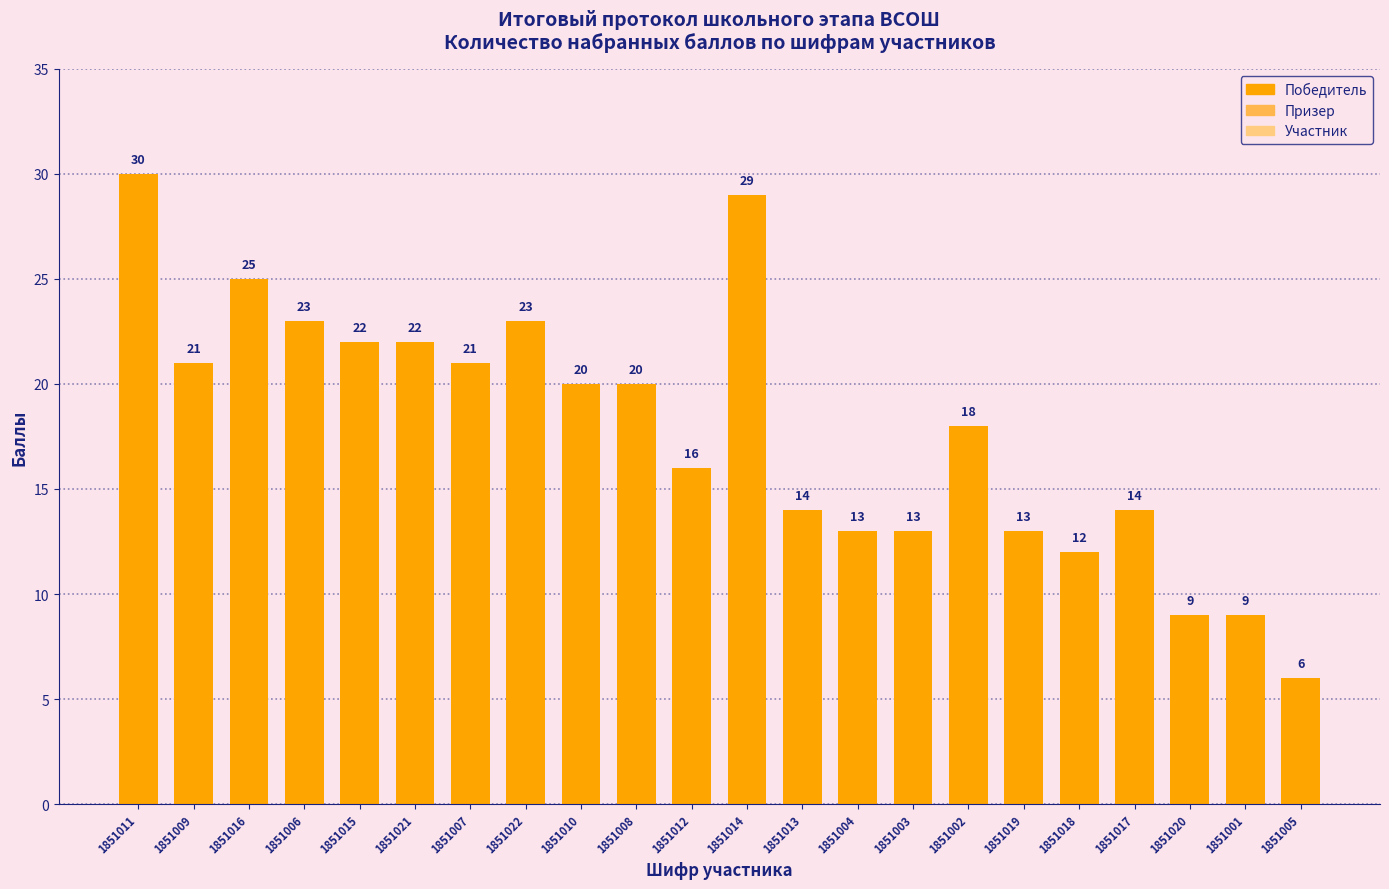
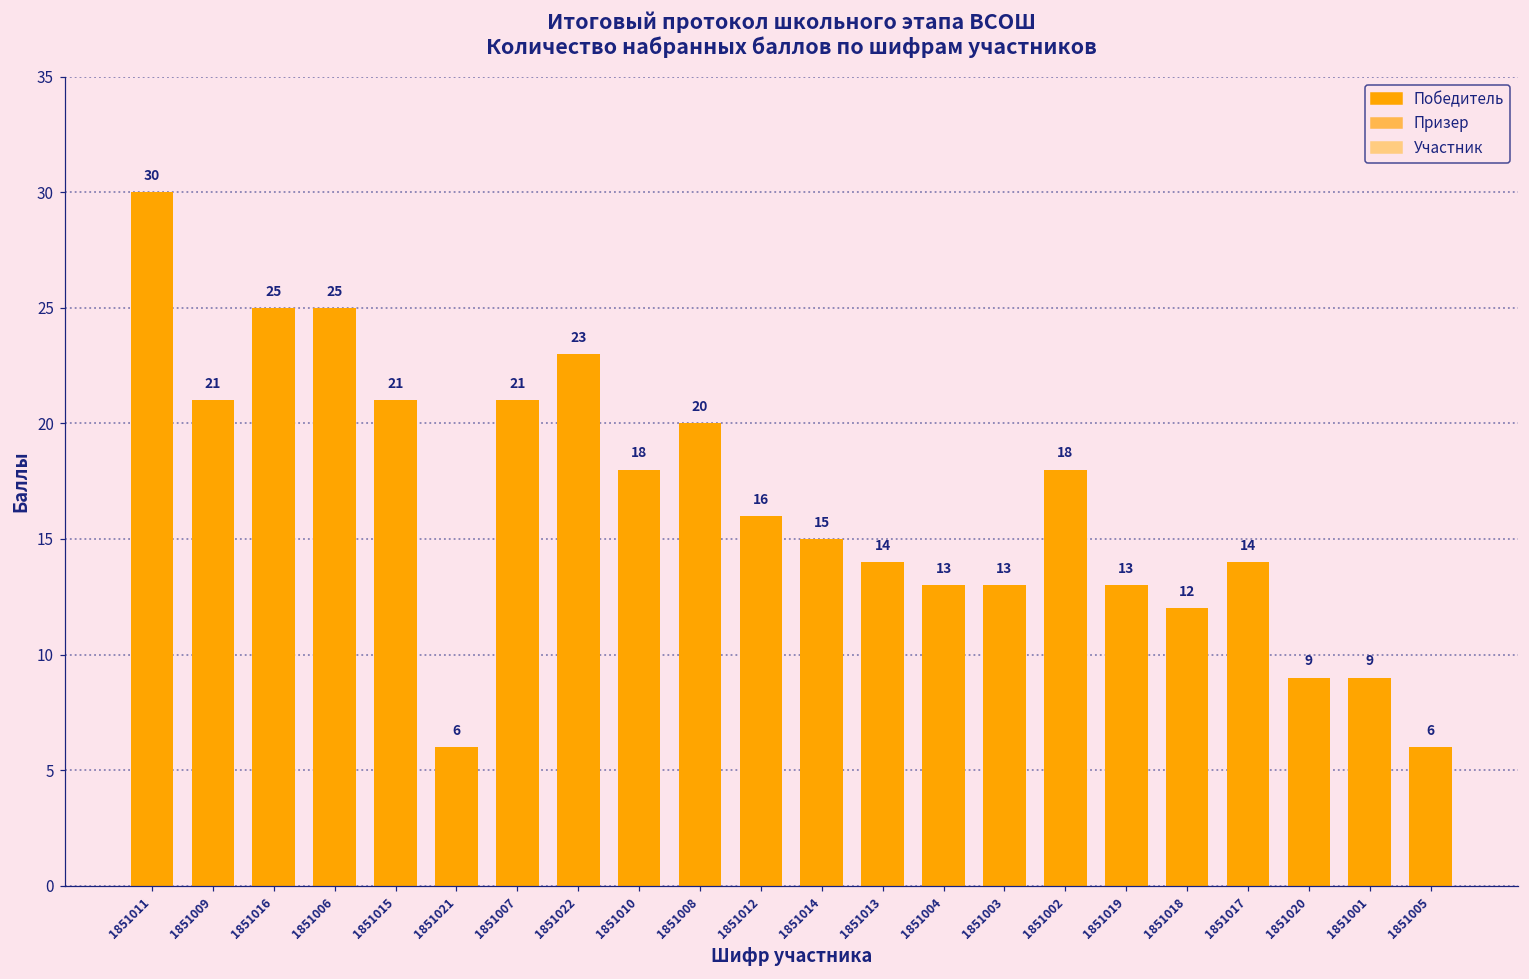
  {
    "1851011": 30,
    "1851009": 21,
    "1851016": 25,
-   "1851006": 23,
-   "1851015": 22,
-   "1851021": 22,
+   "1851006": 25,
+   "1851015": 21,
+   "1851021": 6,
    "1851007": 21,
    "1851022": 23,
-   "1851010": 20,
+   "1851010": 18,
    "1851008": 20,
    "1851012": 16,
-   "1851014": 29,
+   "1851014": 15,
    "1851013": 14,
    "1851004": 13,
    "1851003": 13,
    "1851002": 18,
    "1851019": 13,
    "1851018": 12,
    "1851017": 14,
    "1851020": 9,
    "1851001": 9,
    "1851005": 6
  }
